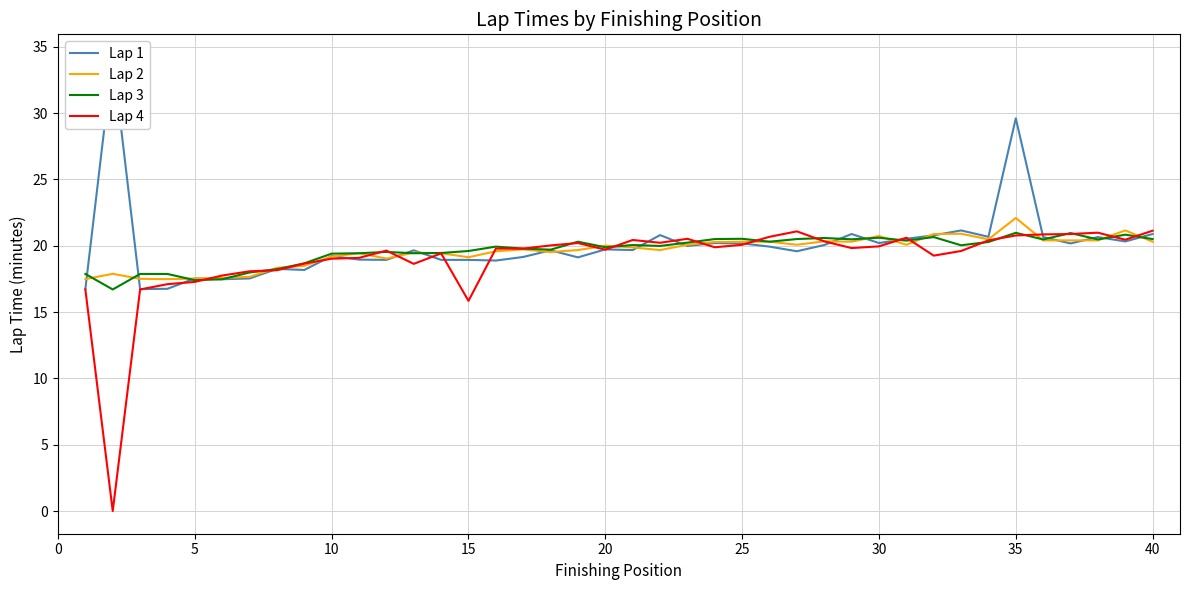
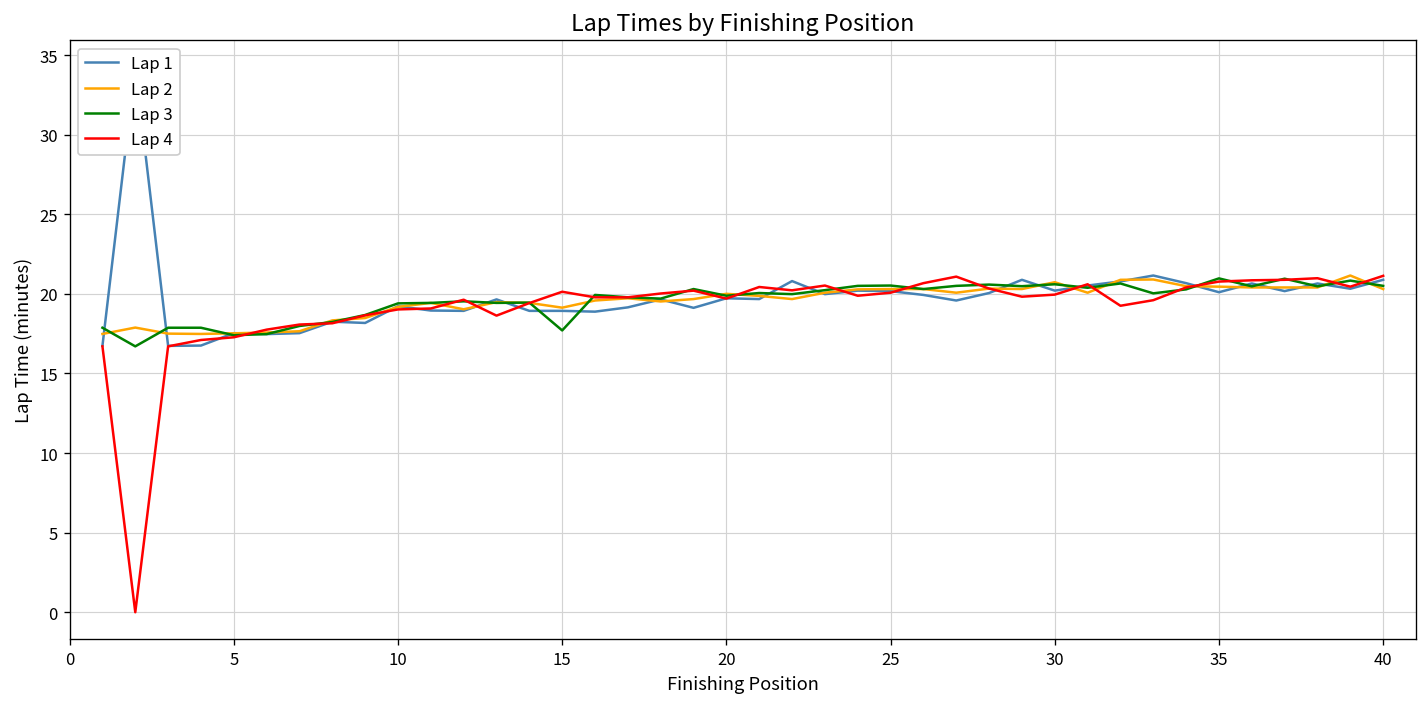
  {
    "Lap 1": {
      "15": 18.9,
      "30": 20.2,
-     "35": 29.6,
+     "35": 20.1,
      "40": 20.9
    },
    "Lap 2": {
      "15": 19.1,
-     "35": 22.1,
+     "35": 20.5,
      "40": 20.3
    },
    "Lap 3": {
-     "15": 19.6,
+     "15": 17.7,
      "25": 20.5,
      "35": 21.0,
      "40": 20.5
    },
    "Lap 4": {
-     "15": 15.8,
+     "15": 20.1,
      "30": 20.0,
      "35": 20.8,
      "40": 21.1
    }
  }
